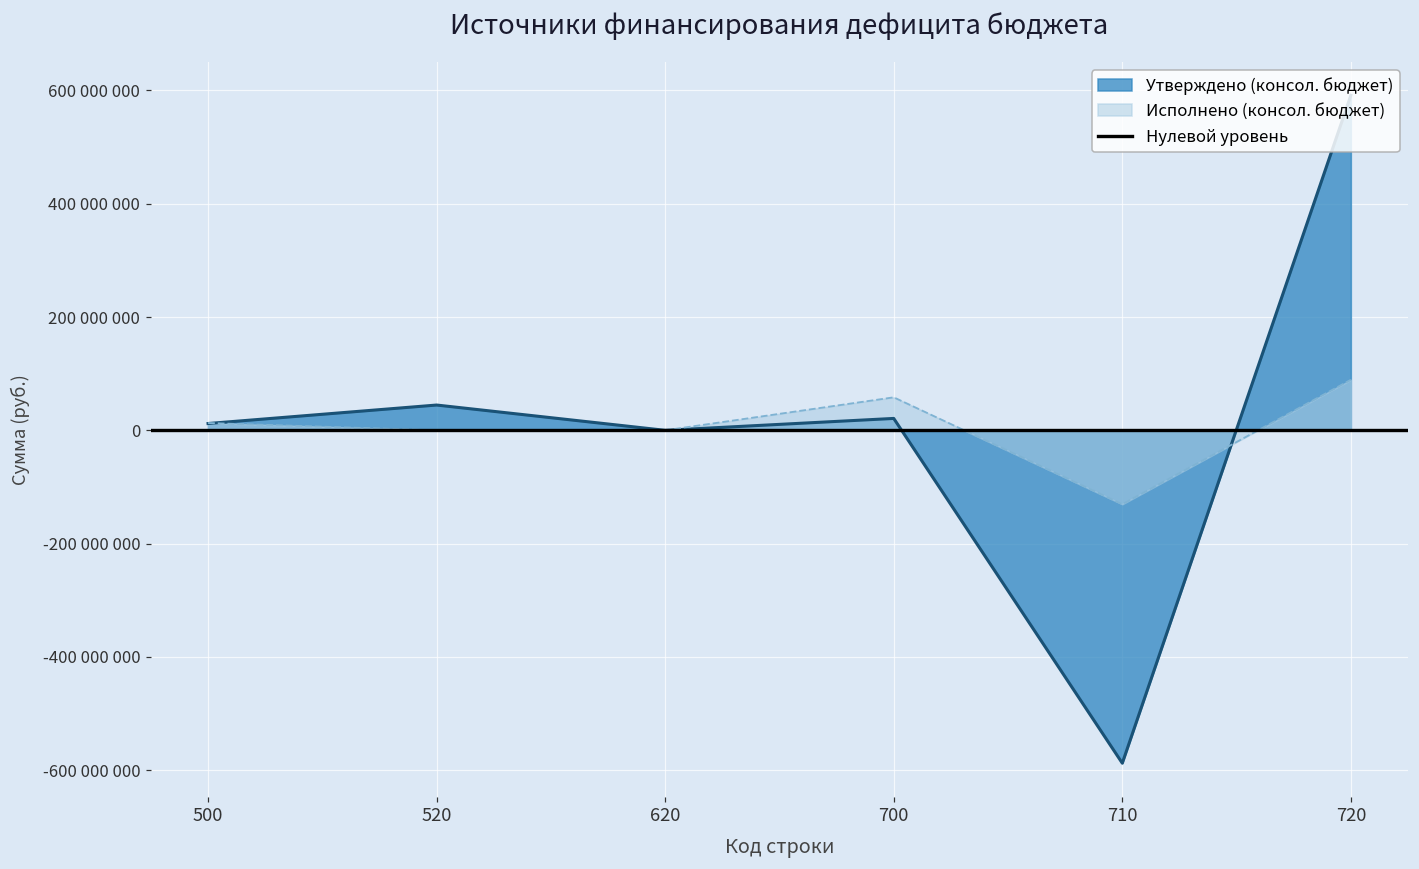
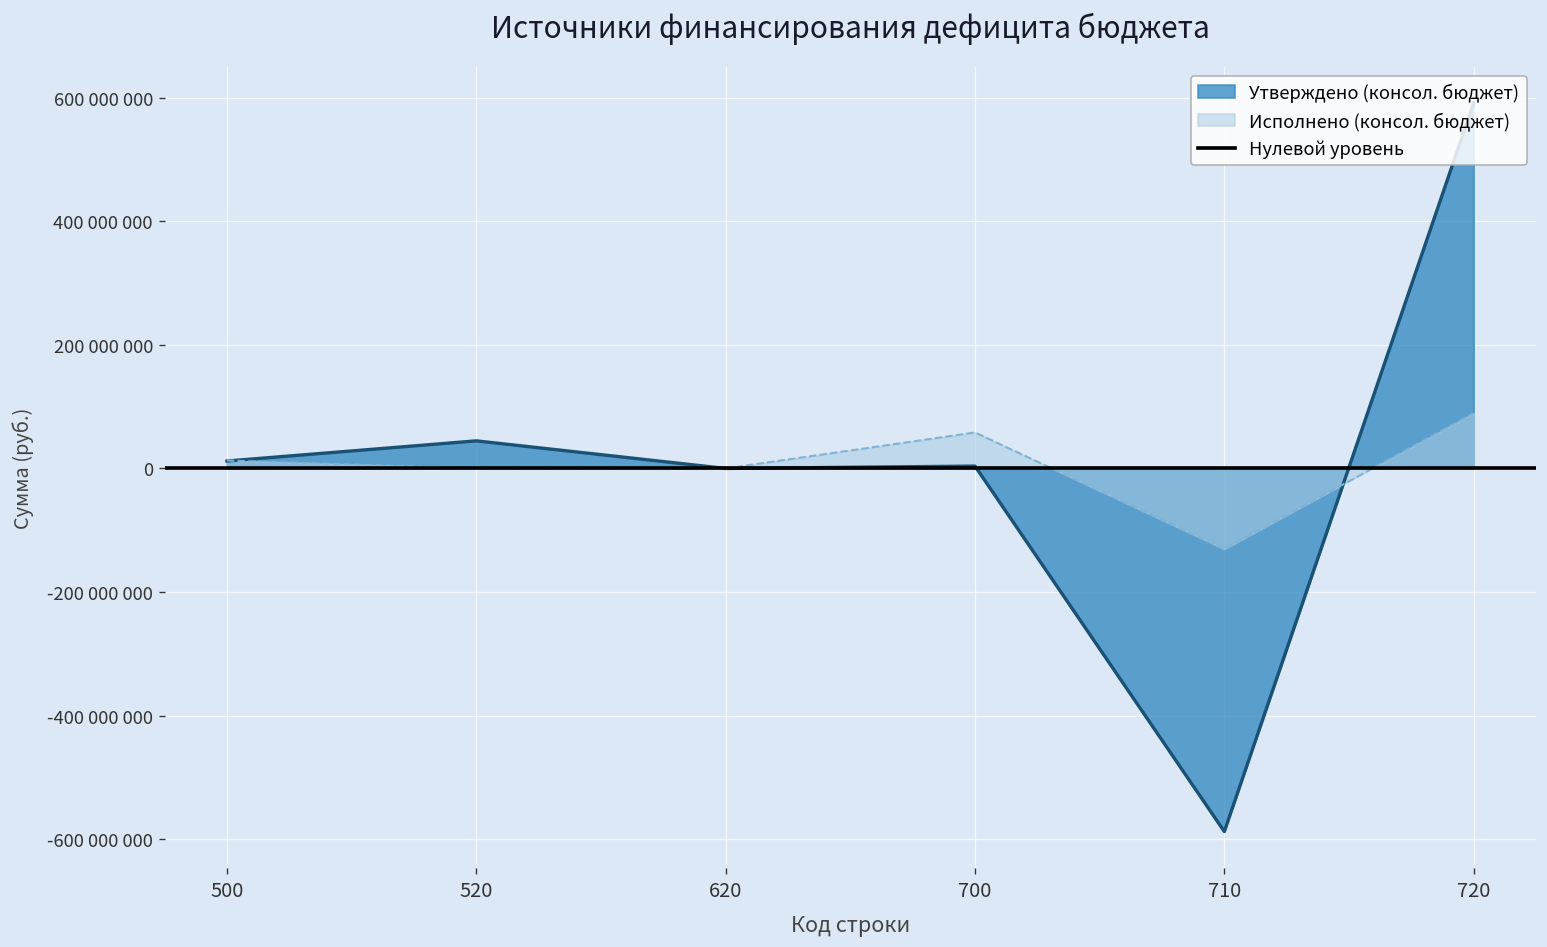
  {
    "Утверждено (консол. бюджет)": {
-     "700": 20000000
+     "700": 0
    }
  }
